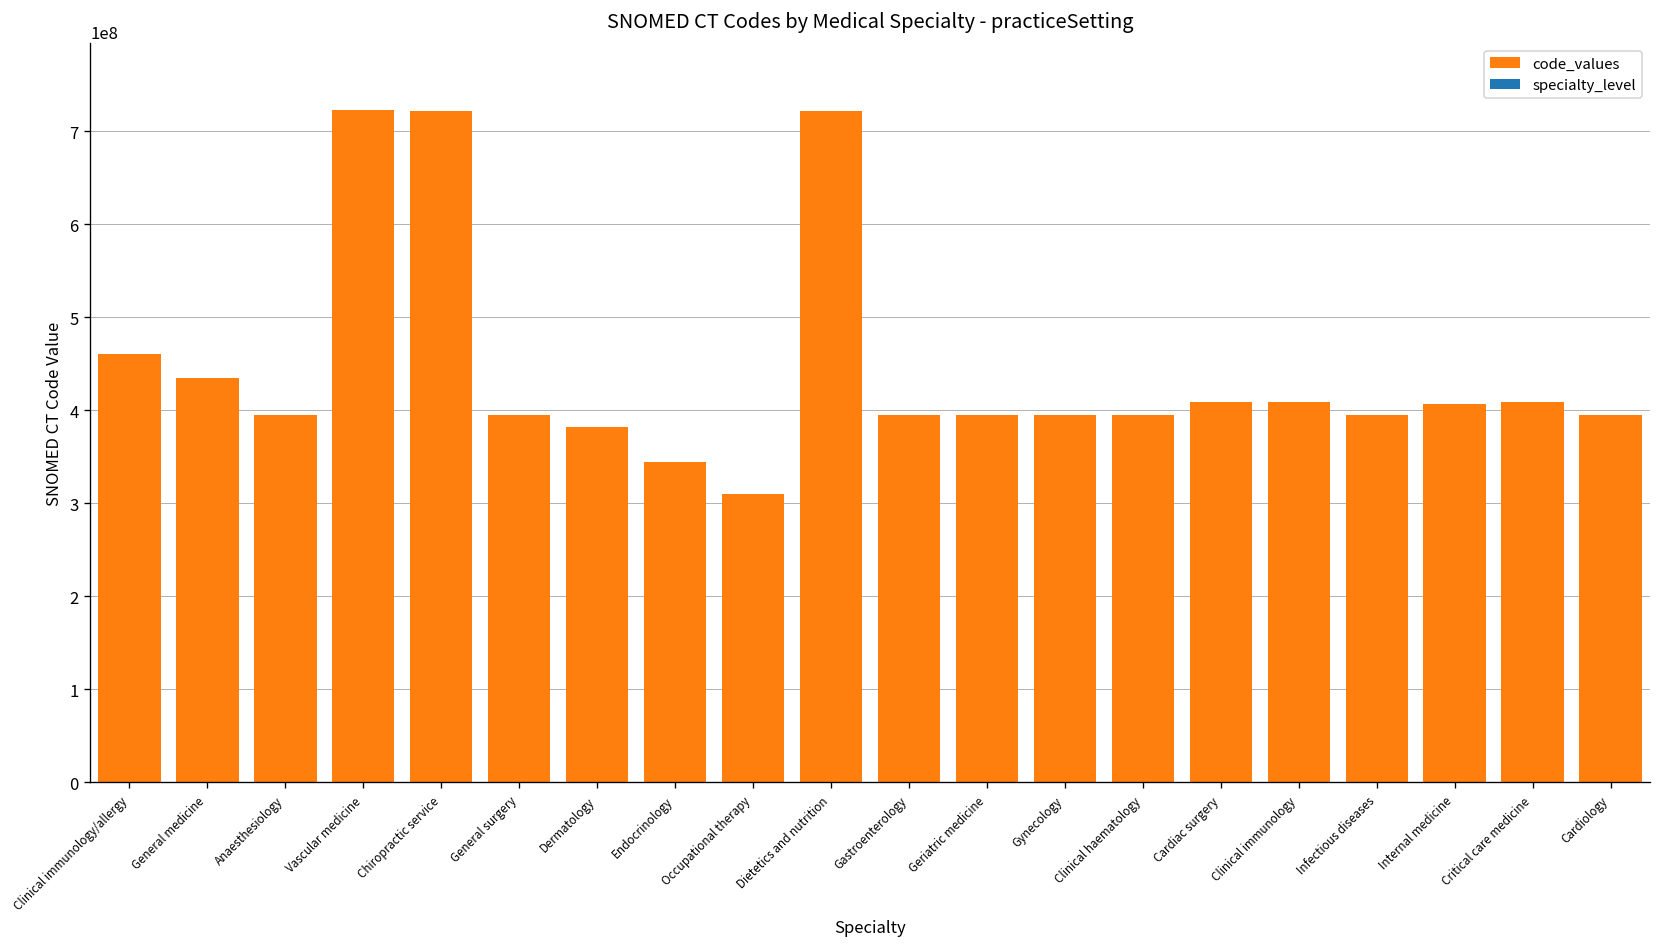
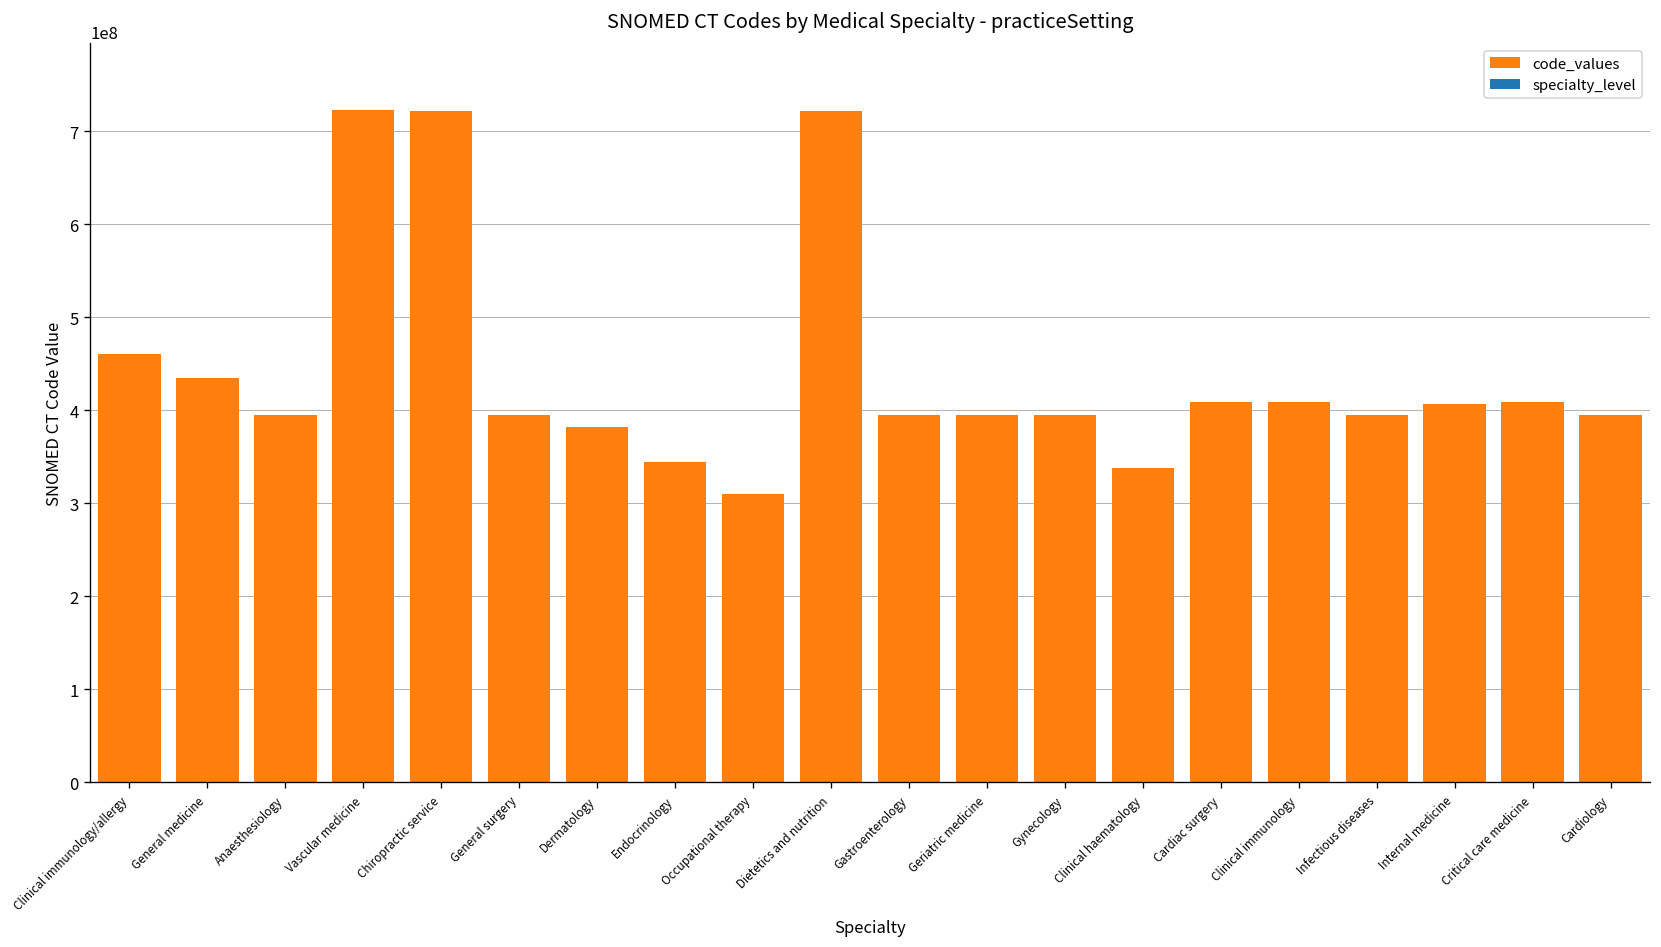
  {
    "code_values": {
      "Clinical immunology/allergy": 460000000,
      "General medicine": 430000000,
      "Anaesthesiology": 390000000,
      "Vascular medicine": 720000000,
      "Chiropractic service": 720000000,
      "General surgery": 390000000,
      "Dermatology": 380000000,
      "Endocrinology": 340000000,
      "Occupational therapy": 310000000,
      "Dietetics and nutrition": 720000000,
      "Gastroenterology": 390000000,
      "Geriatric medicine": 390000000,
      "Gynecology": 390000000,
-     "Clinical haematology": 390000000,
+     "Clinical haematology": 340000000,
      "Cardiac surgery": 410000000,
      "Clinical immunology": 410000000,
      "Infectious diseases": 390000000,
      "Internal medicine": 410000000,
      "Critical care medicine": 410000000,
      "Cardiology": 390000000
    },
    "specialty_level": {
      "Clinical immunology/allergy": 0,
      "General medicine": 0,
      "Anaesthesiology": 0,
      "Vascular medicine": 0,
      "Chiropractic service": 0,
      "General surgery": 0,
      "Dermatology": 0,
      "Endocrinology": 0,
      "Occupational therapy": 0,
      "Dietetics and nutrition": 0,
      "Gastroenterology": 0,
      "Geriatric medicine": 0,
      "Gynecology": 0,
      "Clinical haematology": 0,
      "Cardiac surgery": 0,
      "Clinical immunology": 0,
      "Infectious diseases": 0,
      "Internal medicine": 0,
      "Critical care medicine": 0,
      "Cardiology": 0
    }
  }
